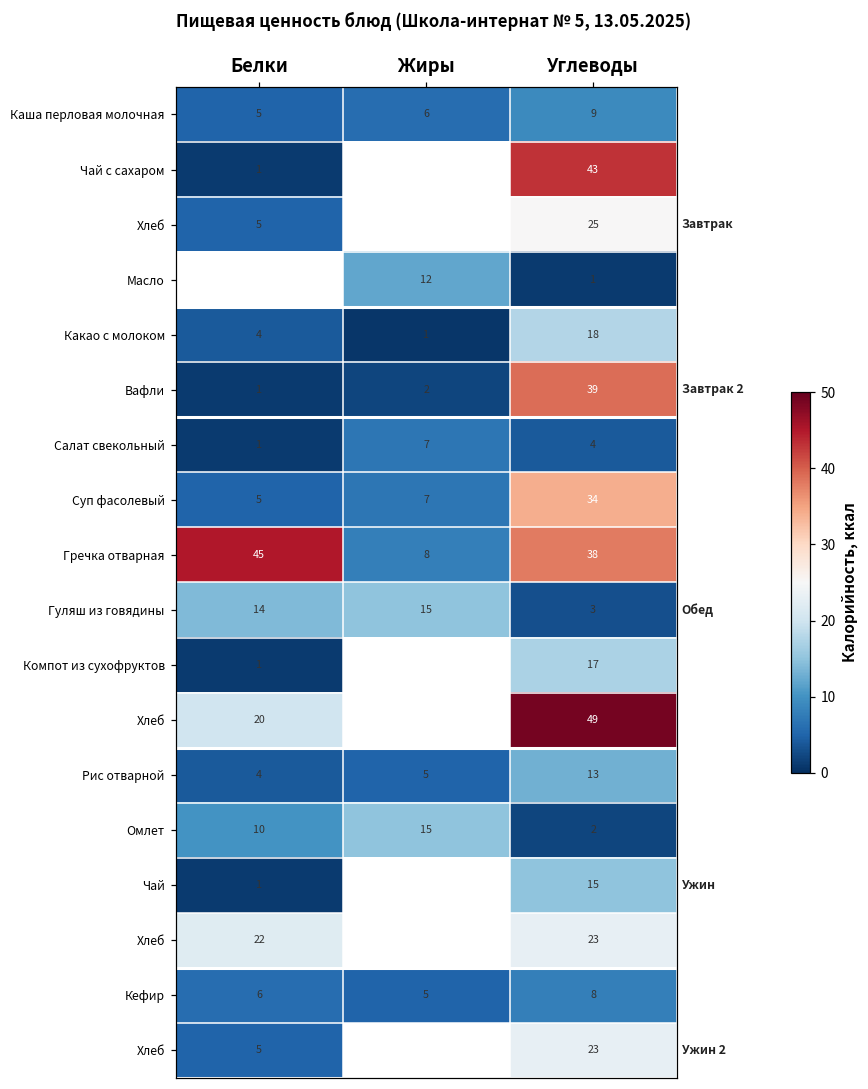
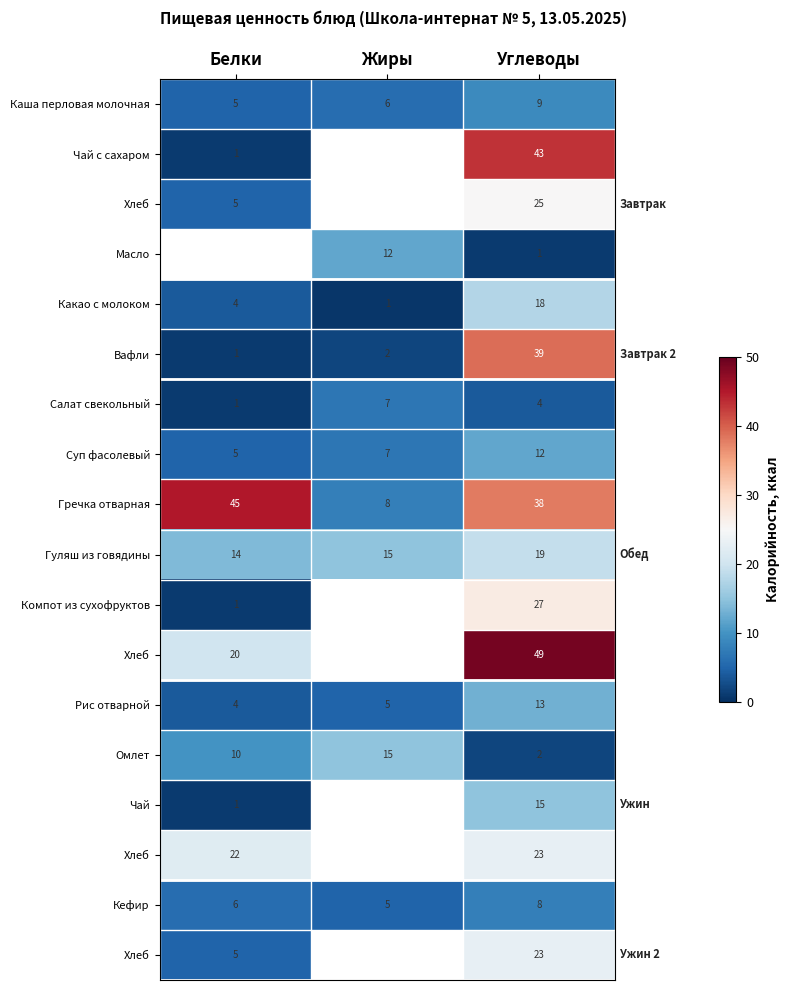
  {
    "Каша перловая молочная": {
      "Белки": 5,
      "Жиры": 6,
      "Углеводы": 9
    },
    "Чай с сахаром": {
      "Белки": 1,
      "Углеводы": 43
    },
    "Масло": {
      "Жиры": 12,
      "Углеводы": 1
    },
    "Какао с молоком": {
      "Белки": 4,
      "Жиры": 1,
      "Углеводы": 18
    },
    "Вафли": {
      "Белки": 1,
      "Жиры": 2,
      "Углеводы": 39
    },
    "Салат свекольный": {
      "Белки": 1,
      "Жиры": 7,
      "Углеводы": 4
    },
    "Суп фасолевый": {
      "Белки": 5,
      "Жиры": 7,
-     "Углеводы": 34
+     "Углеводы": 12
    },
    "Гречка отварная": {
      "Белки": 45,
      "Жиры": 8,
      "Углеводы": 38
    },
    "Гуляш из говядины": {
      "Белки": 14,
      "Жиры": 15,
-     "Углеводы": 3
+     "Углеводы": 19
    },
    "Компот из сухофруктов": {
      "Белки": 1,
-     "Углеводы": 17
+     "Углеводы": 27
    },
    "Рис отварной": {
      "Белки": 4,
      "Жиры": 5,
      "Углеводы": 13
    },
    "Омлет": {
      "Белки": 10,
      "Жиры": 15,
      "Углеводы": 2
    },
    "Чай": {
      "Белки": 1,
      "Углеводы": 15
    },
    "Кефир": {
      "Белки": 6,
      "Жиры": 5,
      "Углеводы": 8
    }
  }
